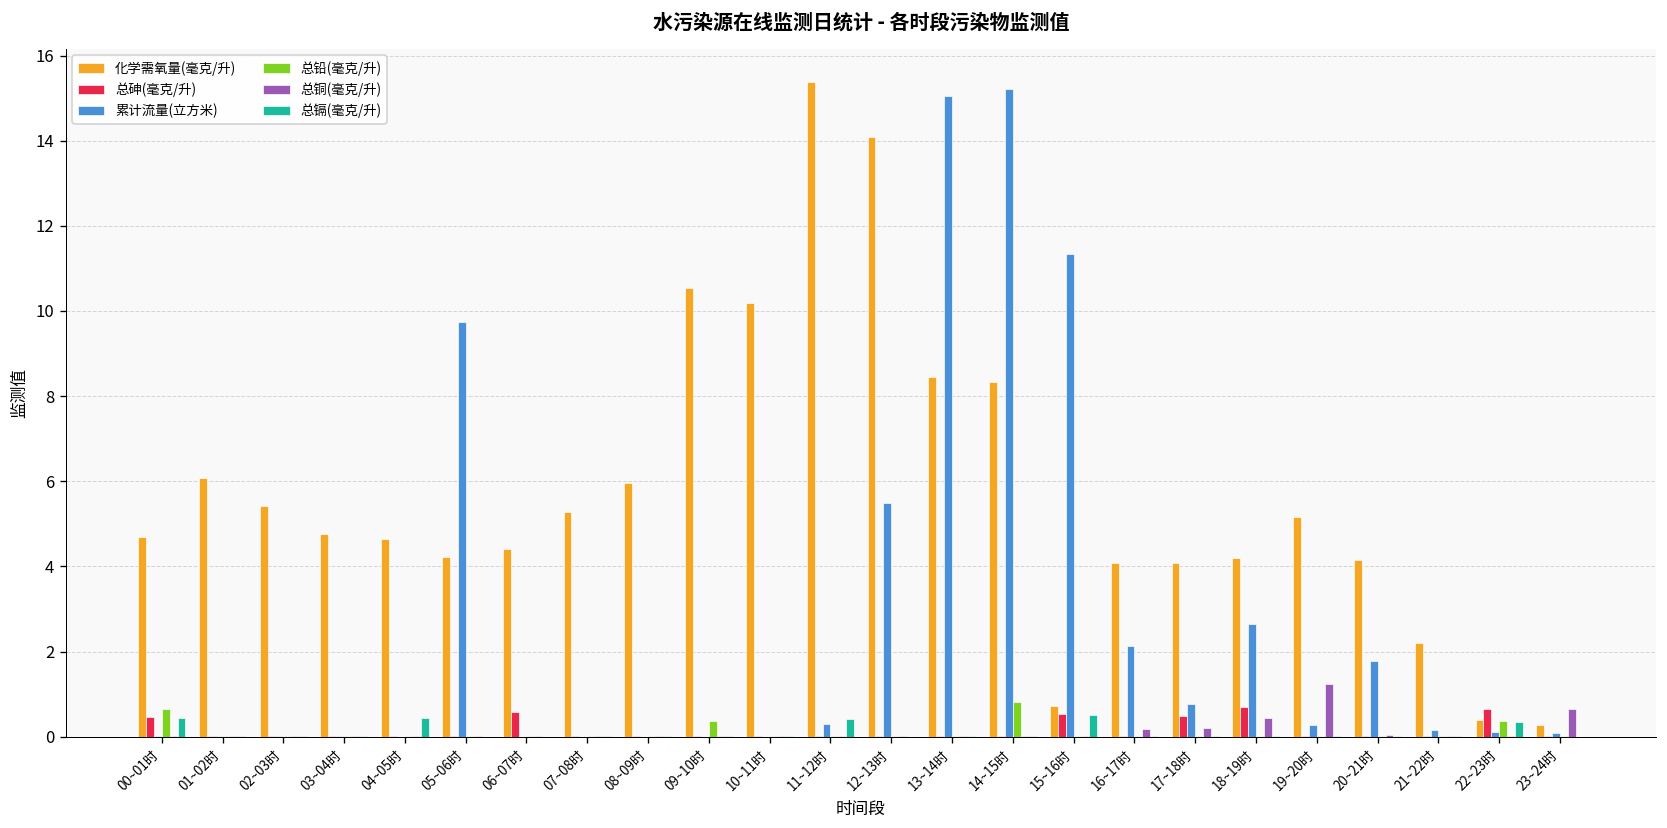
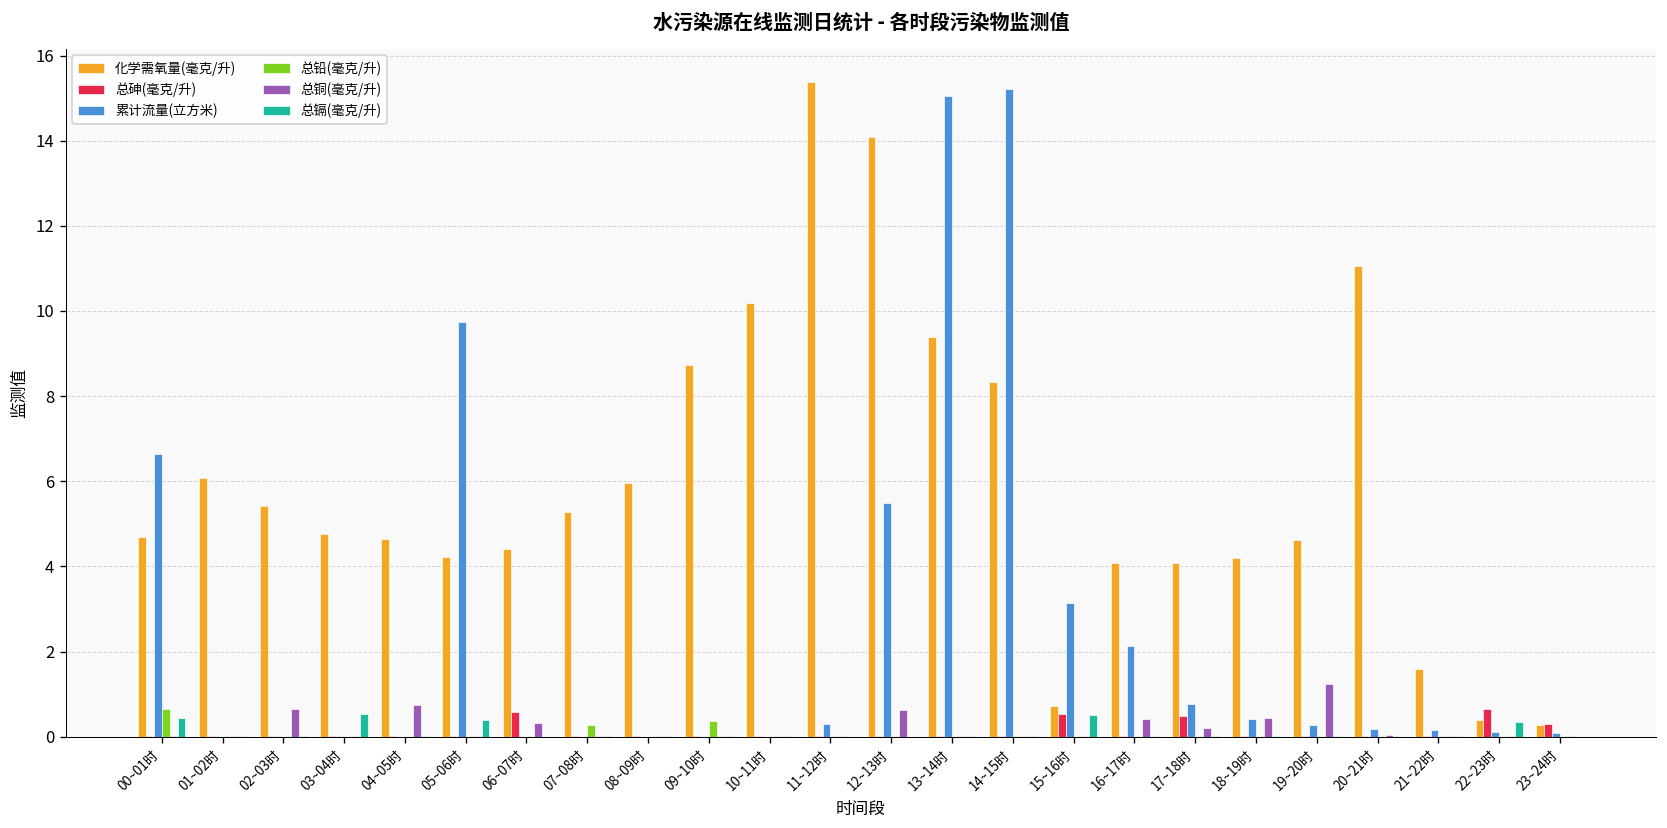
  {
    "化学需氧量(毫克/升)": {
      "00~01时": 4.7,
      "01~02时": 6.1,
      "02~03时": 5.4,
      "03~04时": 4.7,
      "04~05时": 4.6,
      "05~06时": 4.2,
      "06~07时": 4.4,
      "07~08时": 5.3,
      "08~09时": 6.0,
-     "09~10时": 10.5,
+     "09~10时": 8.7,
      "10~11时": 10.2,
      "11~12时": 15.4,
      "12~13时": 14.1,
-     "13~14时": 8.4,
+     "13~14时": 9.4,
      "14~15时": 8.3,
      "15~16时": 0.7,
      "16~17时": 4.1,
      "17~18时": 4.1,
      "18~19时": 4.2,
-     "19~20时": 5.2,
-     "20~21时": 4.1,
-     "21~22时": 2.2,
+     "19~20时": 4.6,
+     "20~21时": 11.0,
+     "21~22时": 1.6,
      "22~23时": 0.4,
      "23~24时": 0.3
    },
    "总砷(毫克/升)": {
-     "00~01时": 0.5,
+     "00~01时": 0.0,
      "06~07时": 0.6,
      "15~16时": 0.5,
      "17~18时": 0.5,
-     "18~19时": 0.7,
+     "18~19时": 0.0,
      "22~23时": 0.7,
-     "23~24时": 0.0
+     "23~24时": 0.3
    },
    "累计流量(立方米)": {
-     "00~01时": 0.0,
+     "00~01时": 6.6,
      "05~06时": 9.7,
      "06~07时": 0.0,
      "07~08时": 0.0,
      "08~09时": 0.0,
      "11~12时": 0.3,
      "12~13时": 5.5,
      "13~14时": 15.1,
      "14~15时": 15.2,
-     "15~16时": 11.3,
+     "15~16时": 3.1,
      "16~17时": 2.1,
      "17~18时": 0.8,
-     "18~19时": 2.6,
+     "18~19时": 0.4,
      "19~20时": 0.3,
-     "20~21时": 1.8,
+     "20~21时": 0.2,
      "21~22时": 0.1,
      "22~23时": 0.1,
      "23~24时": 0.1
    },
    "总铅(毫克/升)": {
      "00~01时": 0.6,
-     "07~08时": 0.0,
+     "07~08时": 0.3,
      "09~10时": 0.4,
-     "14~15时": 0.8,
-     "22~23时": 0.4
+     "14~15时": 0.0,
+     "22~23时": 0.0
    },
    "总铜(毫克/升)": {
-     "02~03时": 0.0,
-     "04~05时": 0.0,
-     "06~07时": 0.0,
-     "12~13时": 0.0,
-     "16~17时": 0.2,
+     "02~03时": 0.7,
+     "04~05时": 0.7,
+     "06~07时": 0.3,
+     "12~13时": 0.6,
+     "16~17时": 0.4,
      "17~18时": 0.2,
      "18~19时": 0.4,
      "19~20时": 1.2,
-     "23~24时": 0.7
+     "23~24时": 0.0
    },
    "总镉(毫克/升)": {
      "00~01时": 0.4,
-     "03~04时": 0.0,
-     "04~05时": 0.4,
-     "05~06时": 0.0,
-     "11~12时": 0.4,
+     "03~04时": 0.5,
+     "04~05时": 0.0,
+     "05~06时": 0.4,
+     "11~12时": 0.0,
      "15~16时": 0.5,
      "22~23时": 0.3
    }
  }
